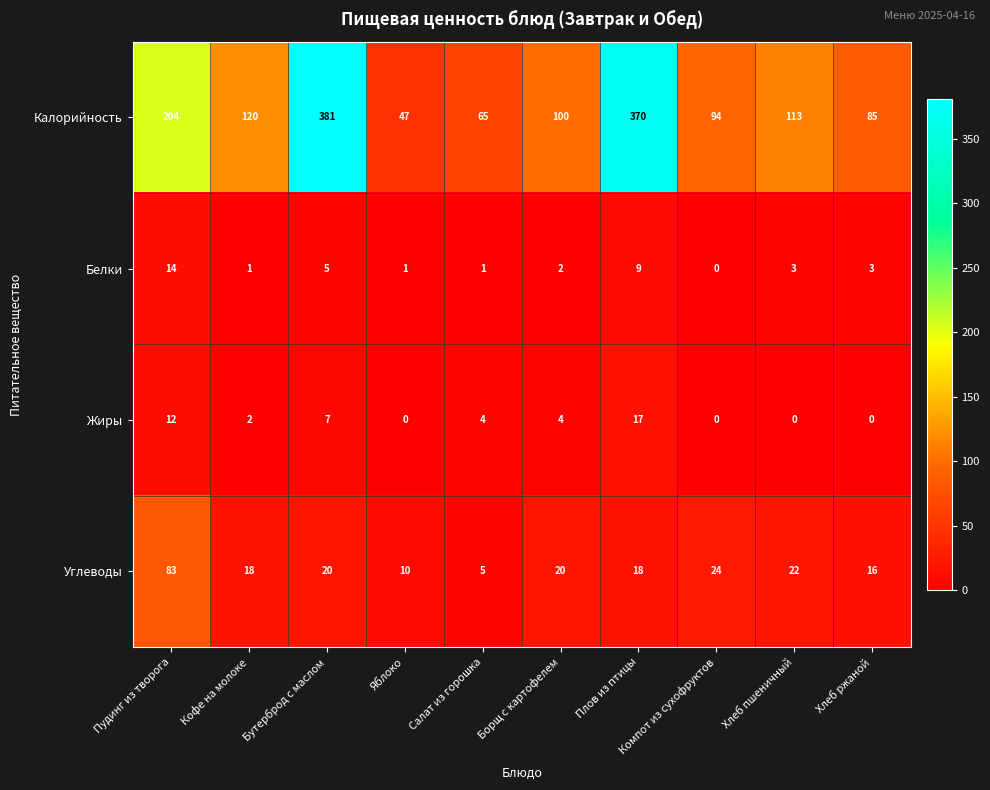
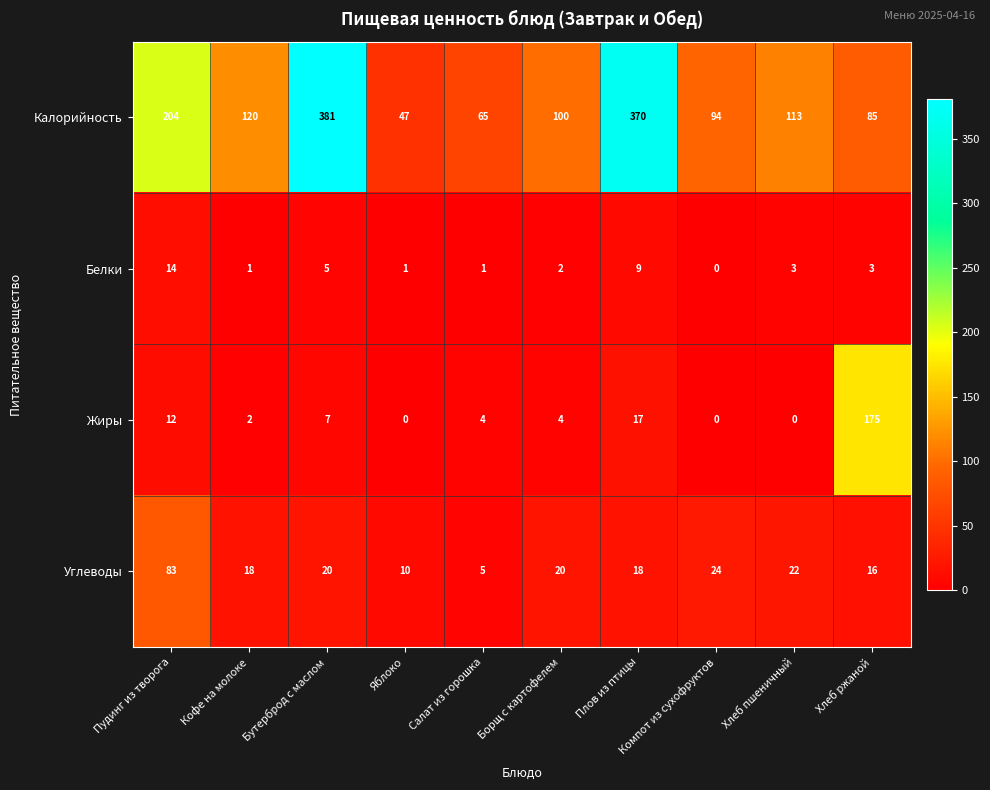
  {
    "Калорийность": {
      "Пудинг из творога": 204,
      "Кофе на молоке": 120,
      "Бутерброд с маслом": 381,
      "Яблоко": 47,
      "Салат из горошка": 65,
      "Борщ с картофелем": 100,
      "Плов из птицы": 370,
      "Компот из сухофруктов": 94,
      "Хлеб пшеничный": 113,
      "Хлеб ржаной": 85
    },
    "Белки": {
      "Пудинг из творога": 14,
      "Кофе на молоке": 1,
      "Бутерброд с маслом": 5,
      "Яблоко": 1,
      "Салат из горошка": 1,
      "Борщ с картофелем": 2,
      "Плов из птицы": 9,
      "Компот из сухофруктов": 0,
      "Хлеб пшеничный": 3,
      "Хлеб ржаной": 3
    },
    "Жиры": {
      "Пудинг из творога": 12,
      "Кофе на молоке": 2,
      "Бутерброд с маслом": 7,
      "Яблоко": 0,
      "Салат из горошка": 4,
      "Борщ с картофелем": 4,
      "Плов из птицы": 17,
      "Компот из сухофруктов": 0,
      "Хлеб пшеничный": 0,
-     "Хлеб ржаной": 0
+     "Хлеб ржаной": 175
    },
    "Углеводы": {
      "Пудинг из творога": 83,
      "Кофе на молоке": 18,
      "Бутерброд с маслом": 20,
      "Яблоко": 10,
      "Салат из горошка": 5,
      "Борщ с картофелем": 20,
      "Плов из птицы": 18,
      "Компот из сухофруктов": 24,
      "Хлеб пшеничный": 22,
      "Хлеб ржаной": 16
    }
  }
